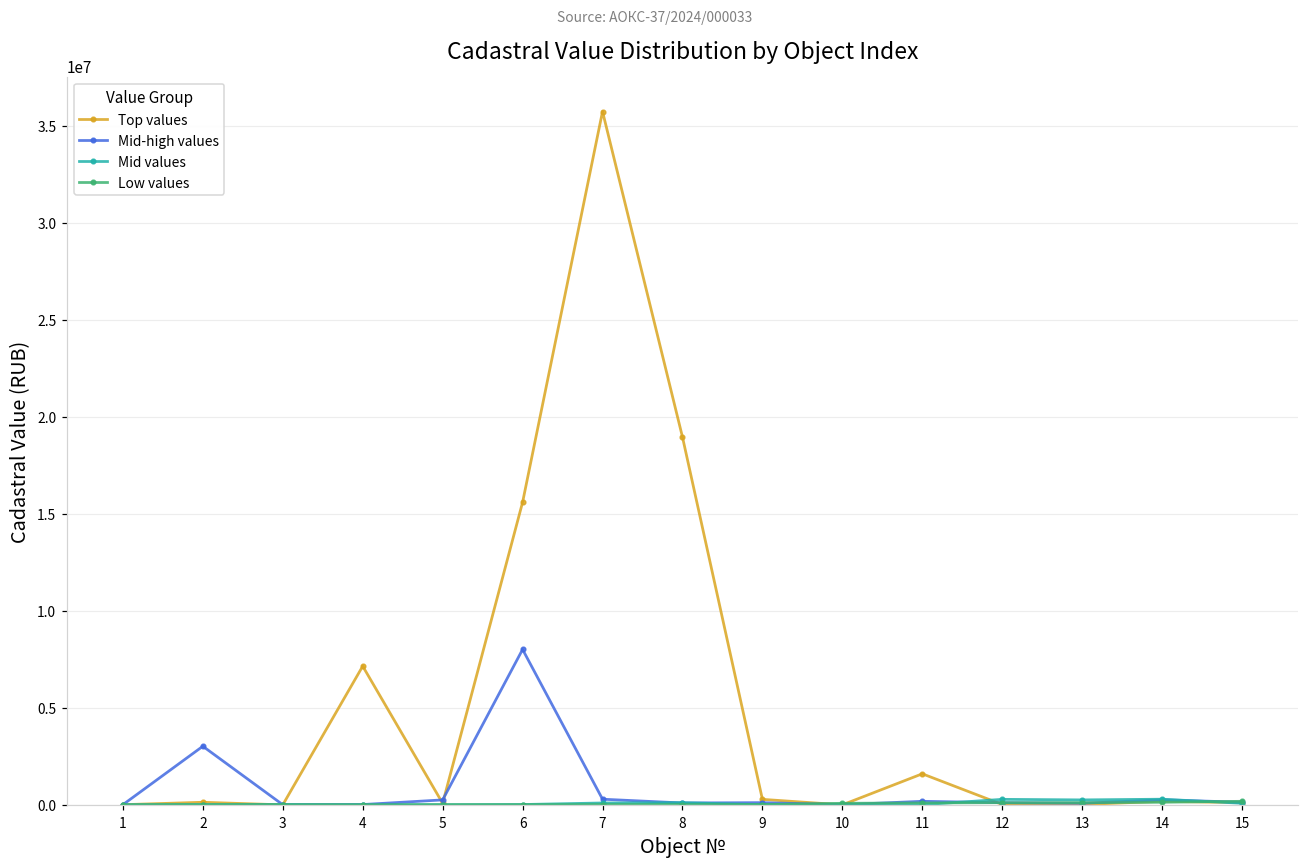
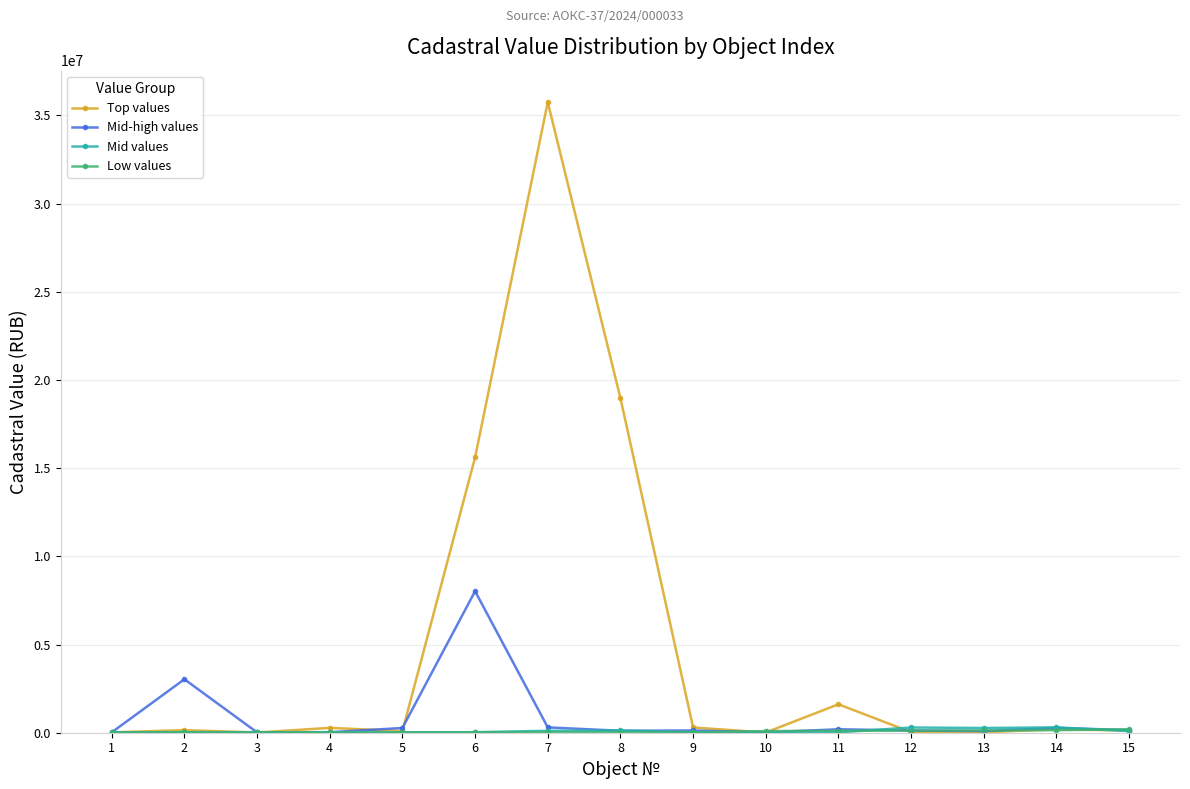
  {
    "Top values": {
-     "4": 7200000,
+     "4": 300000,
      "6": 15600000,
      "7": 35700000,
      "8": 19000000,
      "9": 300000,
      "11": 1600000
    },
    "Mid-high values": {
      "2": 3000000,
      "5": 300000,
      "6": 8000000,
      "7": 300000
    },
    "Mid values": {
      "12": 300000
    }
  }
